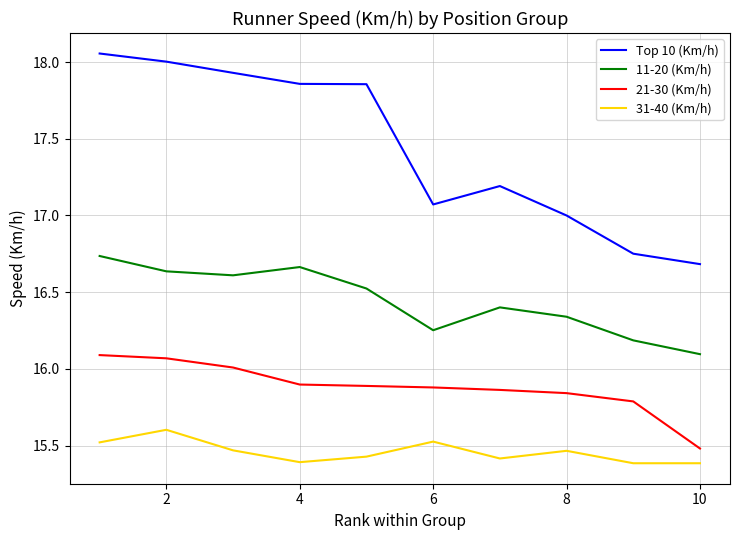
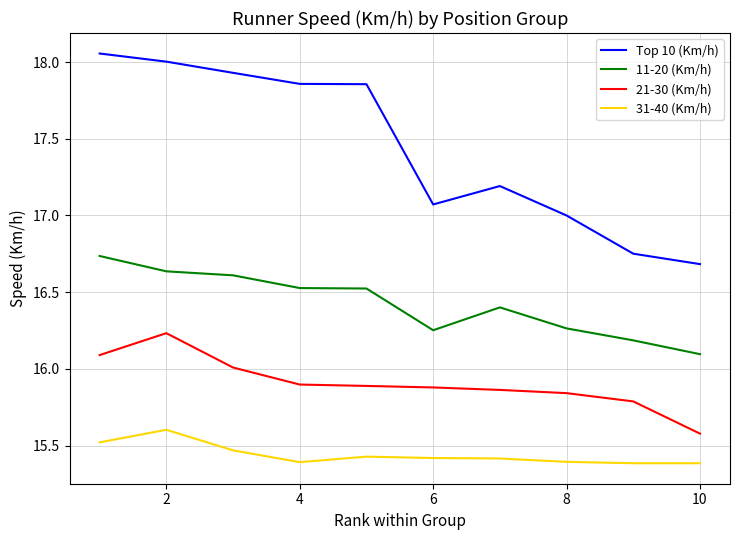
  {
    "Top 10 (Km/h)": {
      "2": 18.00,
      "4": 17.86,
      "6": 17.07,
      "8": 17.00,
      "10": 16.68
    },
    "11-20 (Km/h)": {
      "2": 16.64,
-     "4": 16.66,
+     "4": 16.53,
      "6": 16.25,
-     "8": 16.34,
+     "8": 16.26,
      "10": 16.10
    },
    "21-30 (Km/h)": {
-     "2": 16.07,
+     "2": 16.23,
      "4": 15.90,
      "6": 15.88,
      "8": 15.84,
-     "10": 15.48
+     "10": 15.58
    },
    "31-40 (Km/h)": {
      "2": 15.60,
      "4": 15.39,
-     "6": 15.53,
-     "8": 15.47,
+     "6": 15.42,
+     "8": 15.39,
      "10": 15.39
    }
  }
